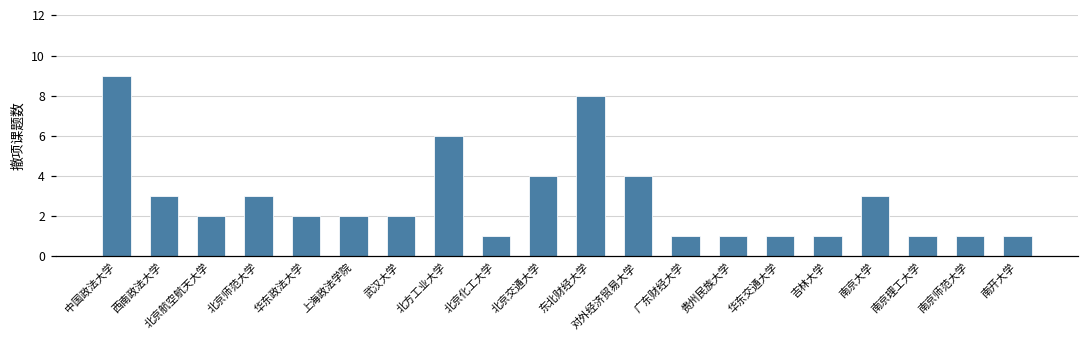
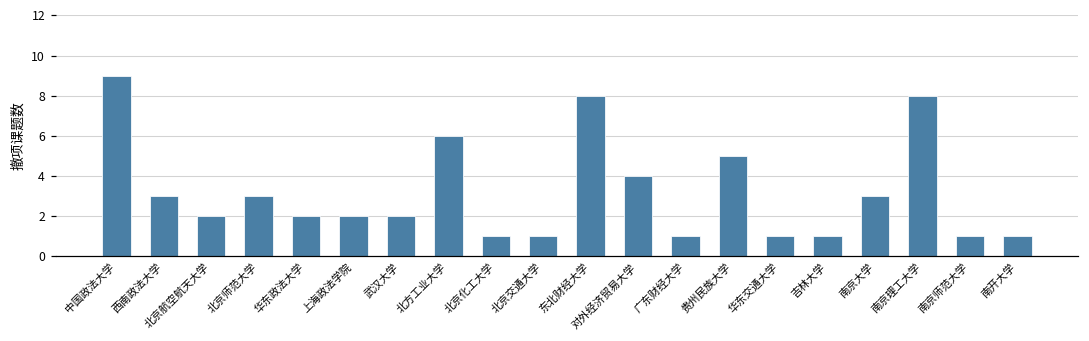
  {
    "中国政法大学": 9,
    "西南政法大学": 3,
    "北京航空航天大学": 2,
    "北京师范大学": 3,
    "华东政法大学": 2,
    "上海政法学院": 2,
    "武汉大学": 2,
    "北方工业大学": 6,
    "北京化工大学": 1,
-   "北京交通大学": 4,
+   "北京交通大学": 1,
    "东北财经大学": 8,
    "对外经济贸易大学": 4,
    "广东财经大学": 1,
-   "贵州民族大学": 1,
+   "贵州民族大学": 5,
    "华东交通大学": 1,
    "吉林大学": 1,
    "南京大学": 3,
-   "南京理工大学": 1,
+   "南京理工大学": 8,
    "南京师范大学": 1,
    "南开大学": 1
  }
